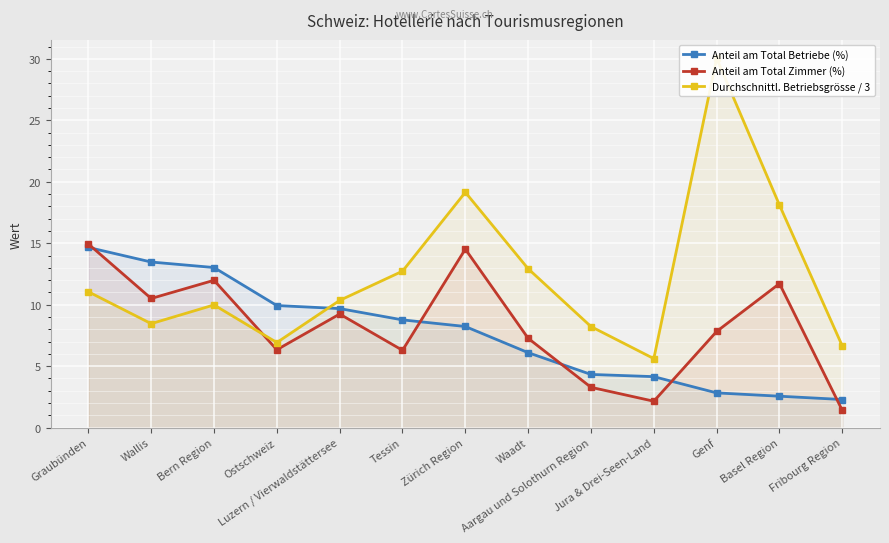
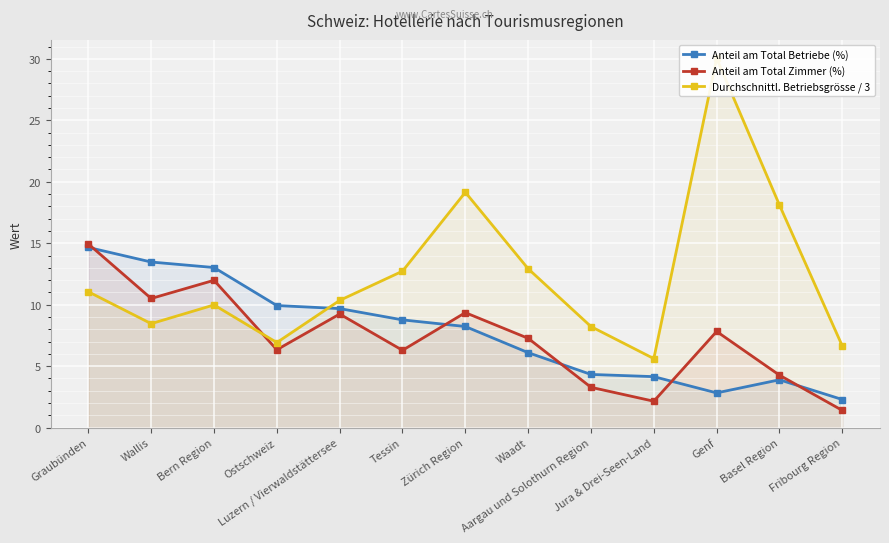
  {
    "Anteil am Total Betriebe (%)": {
      "Graubünden": 14.7,
      "Wallis": 13.5,
      "Bern Region": 13.0,
      "Ostschweiz": 9.9,
      "Luzern / Vierwaldstättersee": 9.7,
      "Tessin": 8.8,
      "Zürich Region": 8.2,
      "Waadt": 6.1,
      "Aargau und Solothurn Region": 4.3,
      "Jura & Drei-Seen-Land": 4.1,
      "Genf": 2.8,
-     "Basel Region": 2.6,
+     "Basel Region": 3.9,
      "Fribourg Region": 2.3
    },
    "Anteil am Total Zimmer (%)": {
      "Graubünden": 14.9,
      "Wallis": 10.5,
      "Bern Region": 12.0,
      "Ostschweiz": 6.3,
      "Luzern / Vierwaldstättersee": 9.2,
      "Tessin": 6.3,
-     "Zürich Region": 14.5,
+     "Zürich Region": 9.4,
      "Waadt": 7.3,
      "Aargau und Solothurn Region": 3.3,
      "Jura & Drei-Seen-Land": 2.1,
      "Genf": 7.8,
-     "Basel Region": 11.7,
+     "Basel Region": 4.3,
      "Fribourg Region": 1.4
    },
    "Durchschnittl. Betriebsgrösse / 3": {
      "Graubünden": 11.1,
      "Wallis": 8.5,
      "Bern Region": 10.0,
      "Ostschweiz": 6.9,
      "Luzern / Vierwaldstättersee": 10.3,
      "Tessin": 12.7,
      "Zürich Region": 19.1,
      "Waadt": 12.9,
      "Aargau und Solothurn Region": 8.2,
      "Jura & Drei-Seen-Land": 5.6,
      "Basel Region": 18.1,
      "Fribourg Region": 6.6
    }
  }
